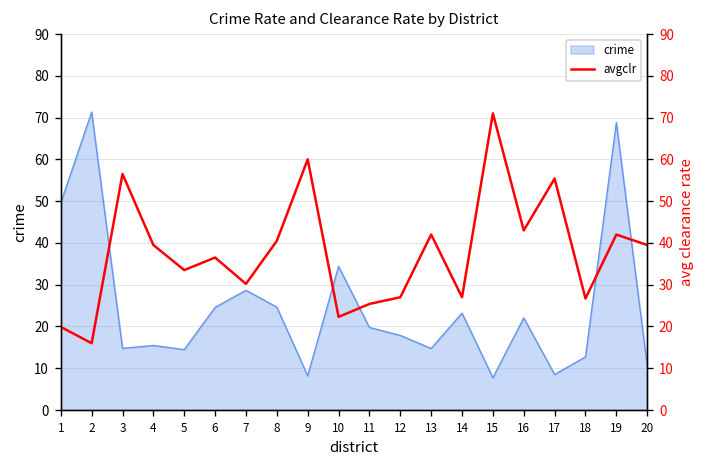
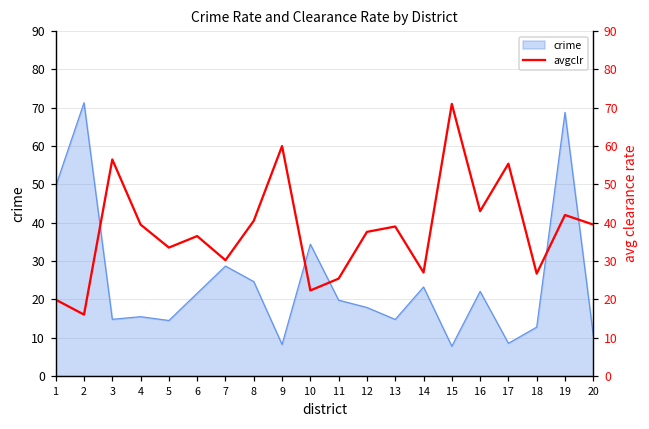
  {
    "crime": {
      "1": 50,
      "2": 71,
      "3": 15,
      "4": 15,
      "5": 14,
-     "6": 25,
+     "6": 22,
      "7": 29,
      "8": 25,
      "9": 8,
      "10": 34,
      "11": 20,
      "12": 18,
      "13": 15,
      "14": 23,
      "15": 8,
      "16": 22,
      "17": 9,
      "18": 13,
      "19": 69,
      "20": 11
    },
    "avgclr": {
      "1": 20,
      "2": 16,
      "3": 57,
      "4": 40,
      "5": 34,
      "6": 37,
      "7": 30,
      "8": 41,
      "9": 60,
      "10": 22,
      "11": 25,
-     "12": 27,
-     "13": 42,
+     "12": 38,
+     "13": 39,
      "14": 27,
      "15": 71,
      "16": 43,
      "17": 55,
      "18": 27,
      "19": 42,
      "20": 40
    }
  }
